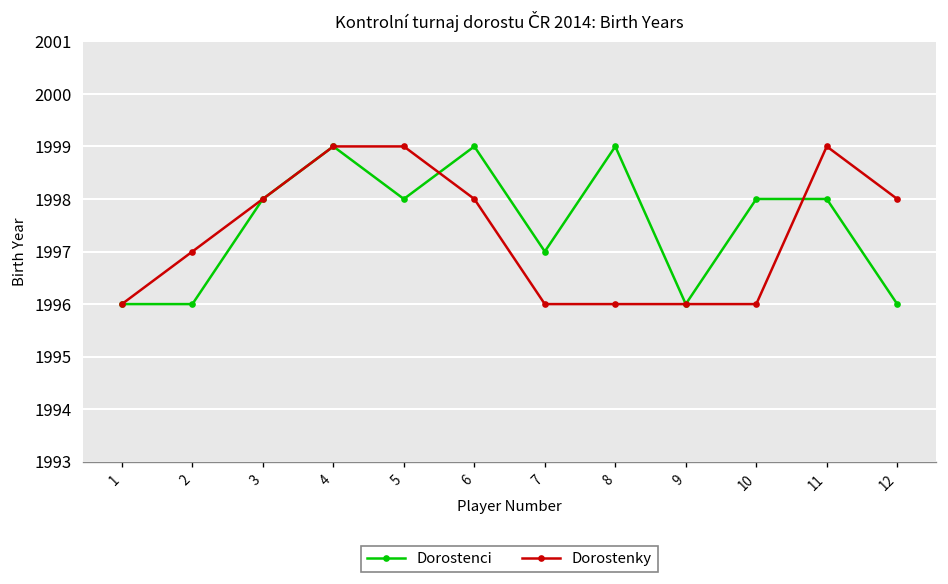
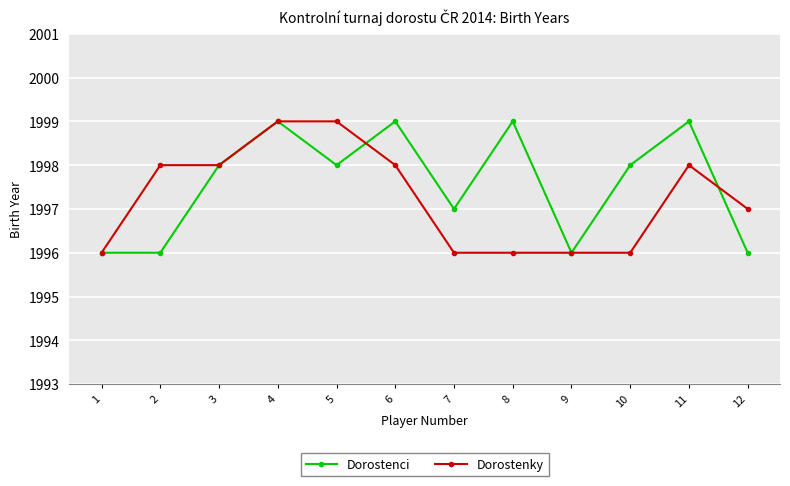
  {
    "Dorostenci": {
      "2": 1996,
      "5": 1998,
      "6": 1999,
      "7": 1997,
      "8": 1999,
      "10": 1998,
-     "11": 1998,
+     "11": 1999,
      "12": 1996
    },
    "Dorostenky": {
-     "2": 1997,
+     "2": 1998,
      "5": 1999,
      "6": 1998,
      "7": 1996,
      "8": 1996,
      "10": 1996,
-     "11": 1999,
-     "12": 1998
+     "11": 1998,
+     "12": 1997
    }
  }
